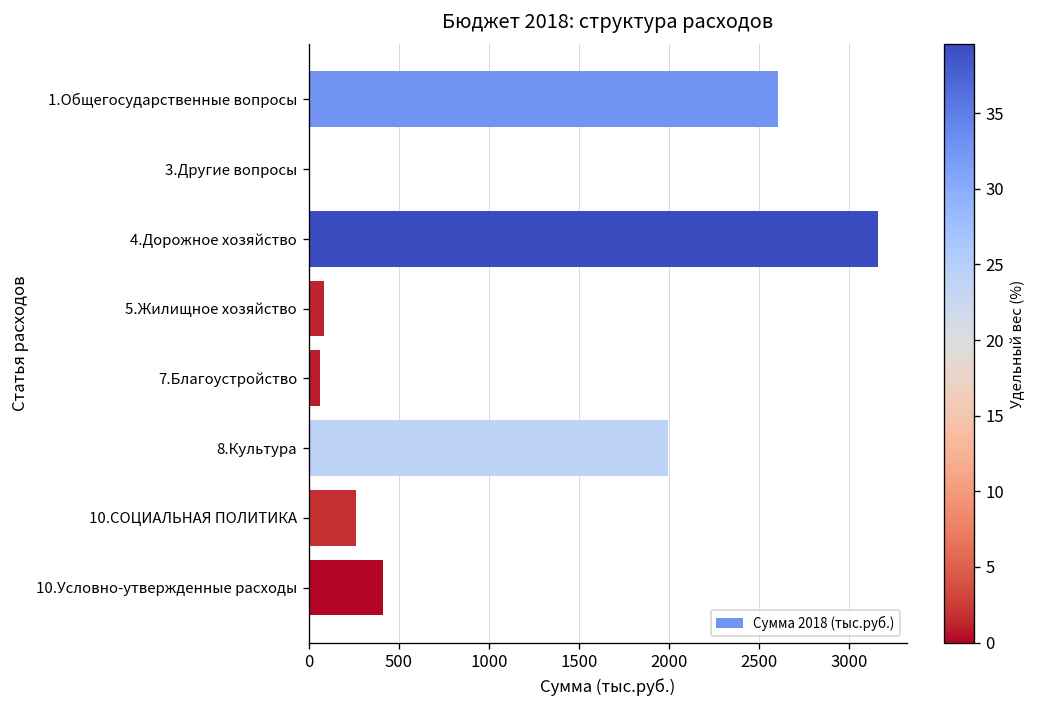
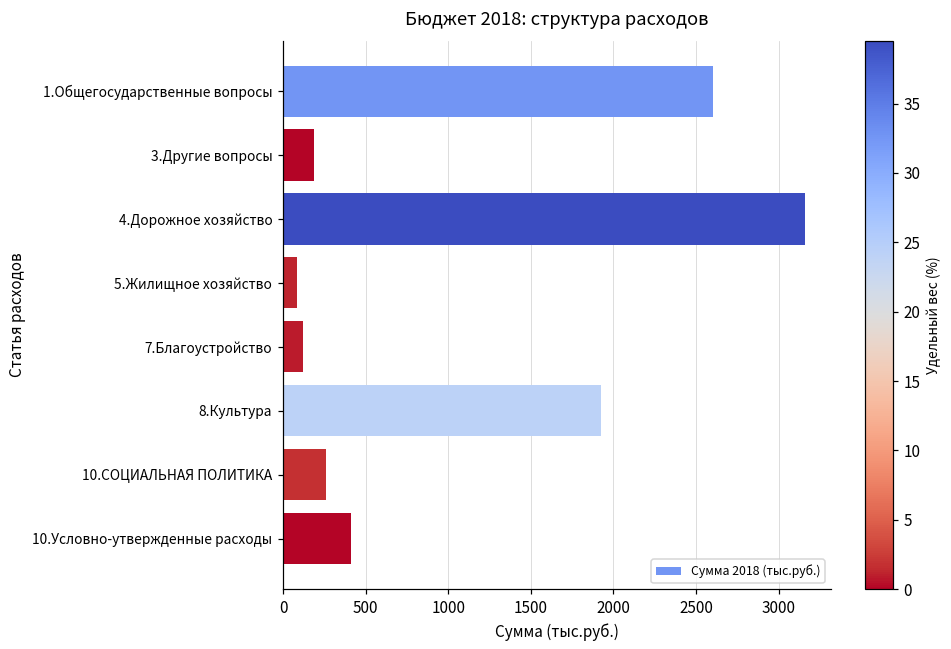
  {
    "1.Общегосударственные вопросы": 2610,
-   "3.Другие вопросы": 0,
+   "3.Другие вопросы": 190,
    "4.Дорожное хозяйство": 3160,
    "5.Жилищное хозяйство": 90,
-   "7.Благоустройство": 60,
-   "8.Культура": 1990,
+   "7.Благоустройство": 120,
+   "8.Культура": 1930,
    "10.СОЦИАЛЬНАЯ ПОЛИТИКА": 260,
    "10.Условно-утвержденные расходы": 410
  }
